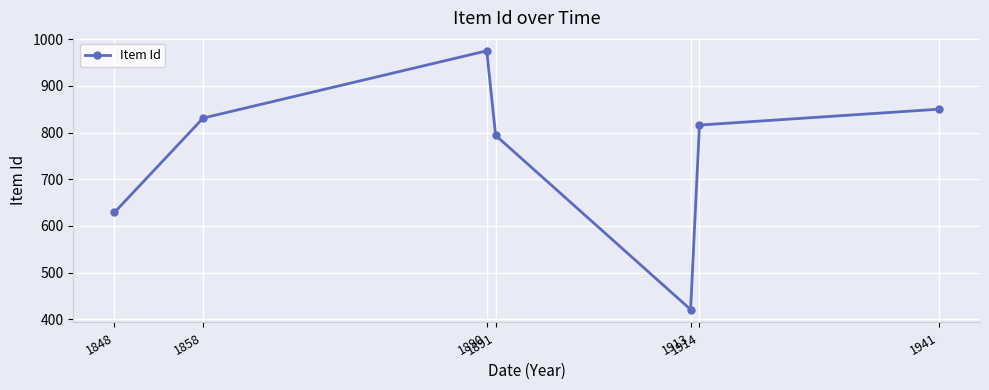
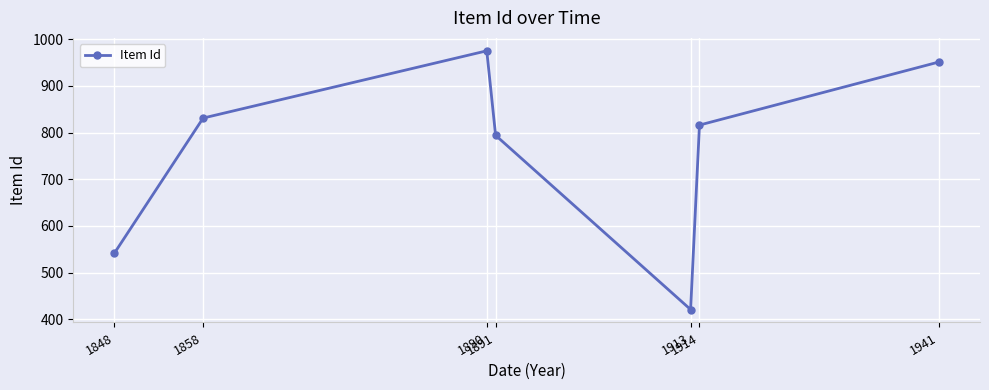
  {
-   "1848": 630,
+   "1848": 540,
    "1858": 830,
    "1890": 980,
    "1891": 790,
    "1913": 420,
    "1914": 820,
-   "1941": 850
+   "1941": 950
  }
